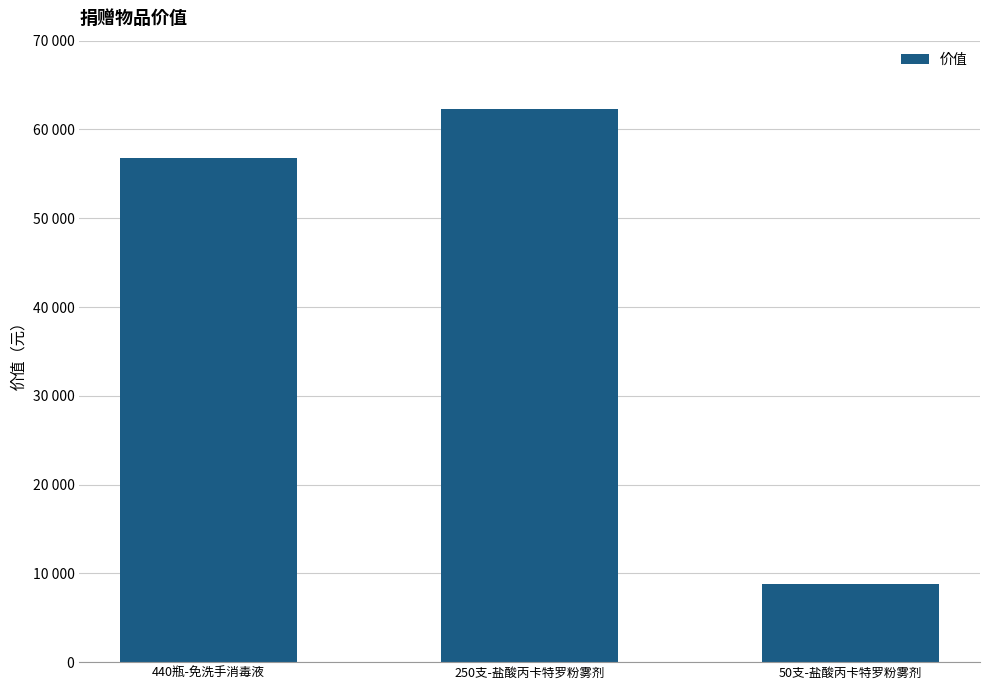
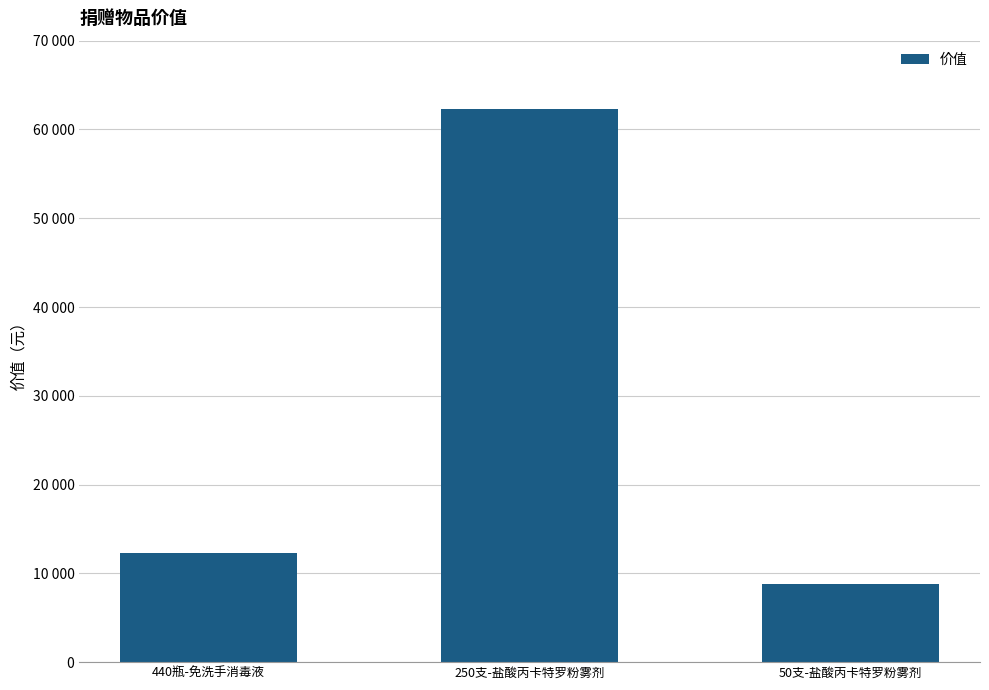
  {
-   "440瓶-免洗手消毒液": 57000,
+   "440瓶-免洗手消毒液": 12000,
    "250支-盐酸丙卡特罗粉雾剂": 62000,
    "50支-盐酸丙卡特罗粉雾剂": 9000
  }
